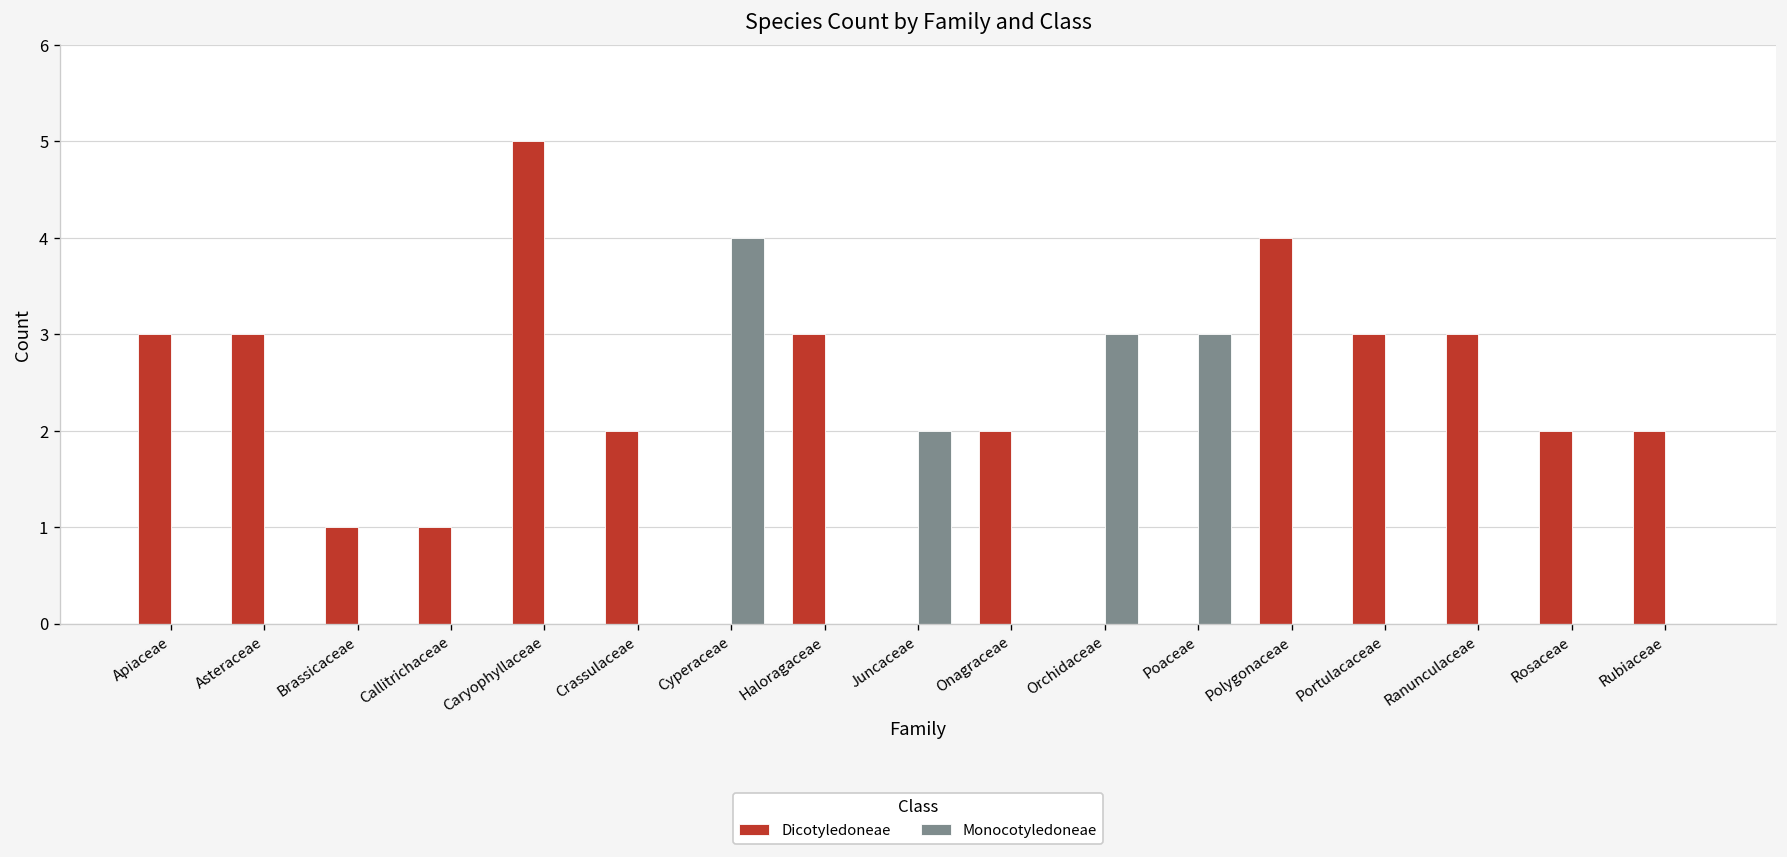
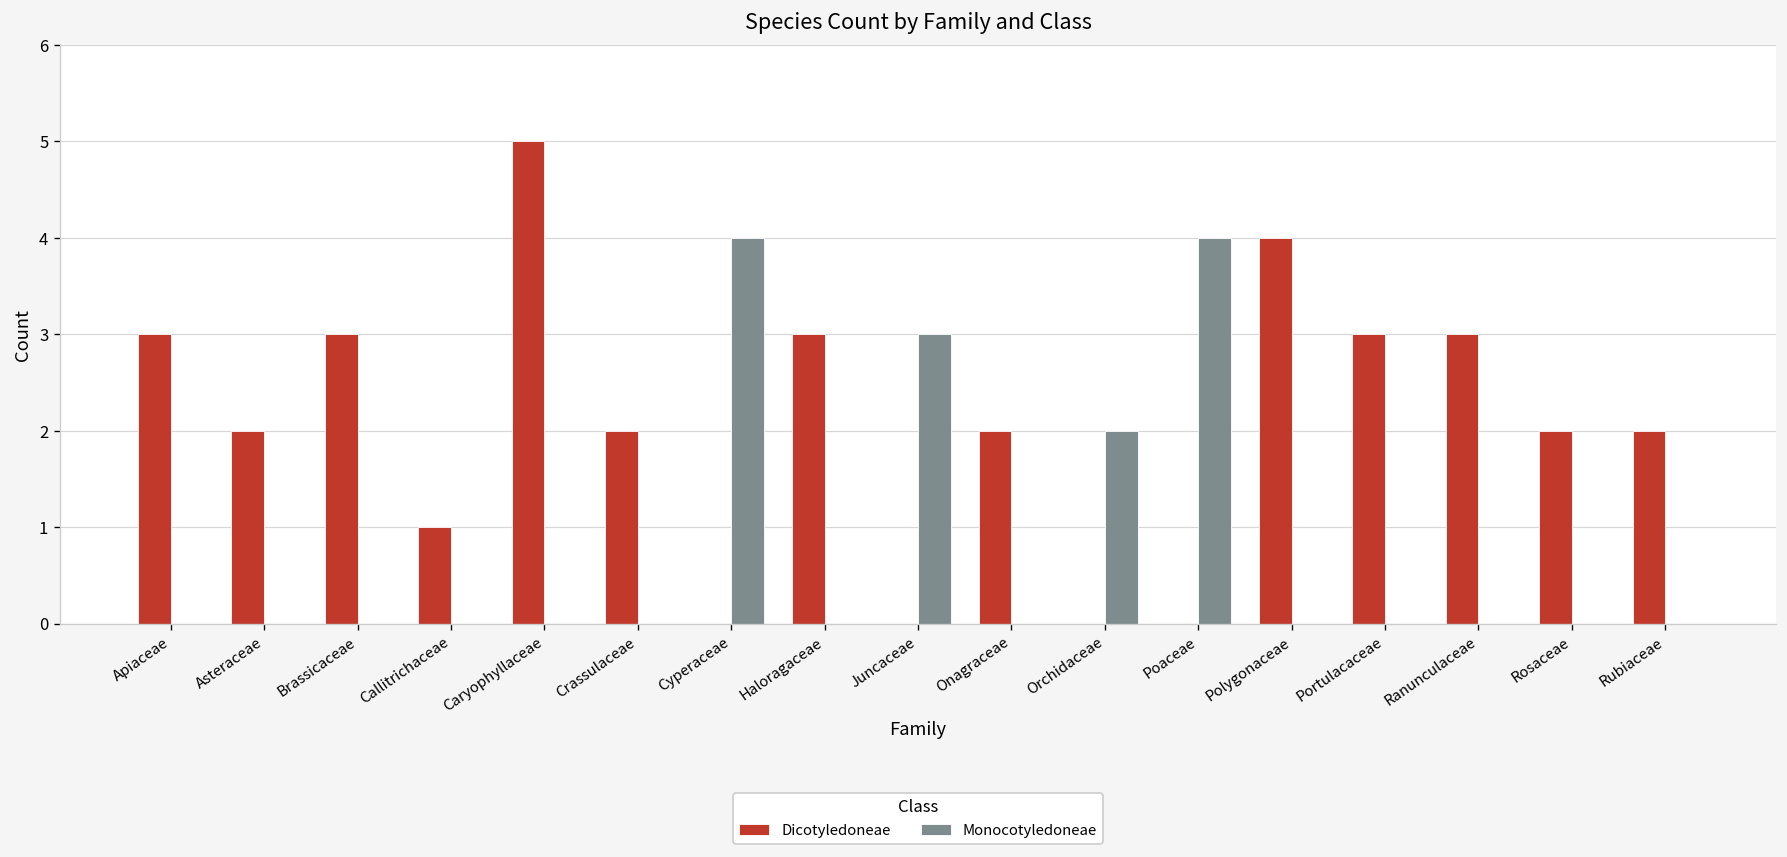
  {
    "Dicotyledoneae": {
      "Apiaceae": 3,
-     "Asteraceae": 3,
-     "Brassicaceae": 1,
+     "Asteraceae": 2,
+     "Brassicaceae": 3,
      "Callitrichaceae": 1,
      "Caryophyllaceae": 5,
      "Crassulaceae": 2,
      "Cyperaceae": 0,
      "Haloragaceae": 3,
      "Juncaceae": 0,
      "Onagraceae": 2,
      "Orchidaceae": 0,
      "Poaceae": 0,
      "Polygonaceae": 4,
      "Portulacaceae": 3,
      "Ranunculaceae": 3,
      "Rosaceae": 2,
      "Rubiaceae": 2
    },
    "Monocotyledoneae": {
      "Apiaceae": 0,
      "Asteraceae": 0,
      "Brassicaceae": 0,
      "Callitrichaceae": 0,
      "Caryophyllaceae": 0,
      "Crassulaceae": 0,
      "Cyperaceae": 4,
      "Haloragaceae": 0,
-     "Juncaceae": 2,
+     "Juncaceae": 3,
      "Onagraceae": 0,
-     "Orchidaceae": 3,
-     "Poaceae": 3,
+     "Orchidaceae": 2,
+     "Poaceae": 4,
      "Polygonaceae": 0,
      "Portulacaceae": 0,
      "Ranunculaceae": 0,
      "Rosaceae": 0,
      "Rubiaceae": 0
    }
  }
